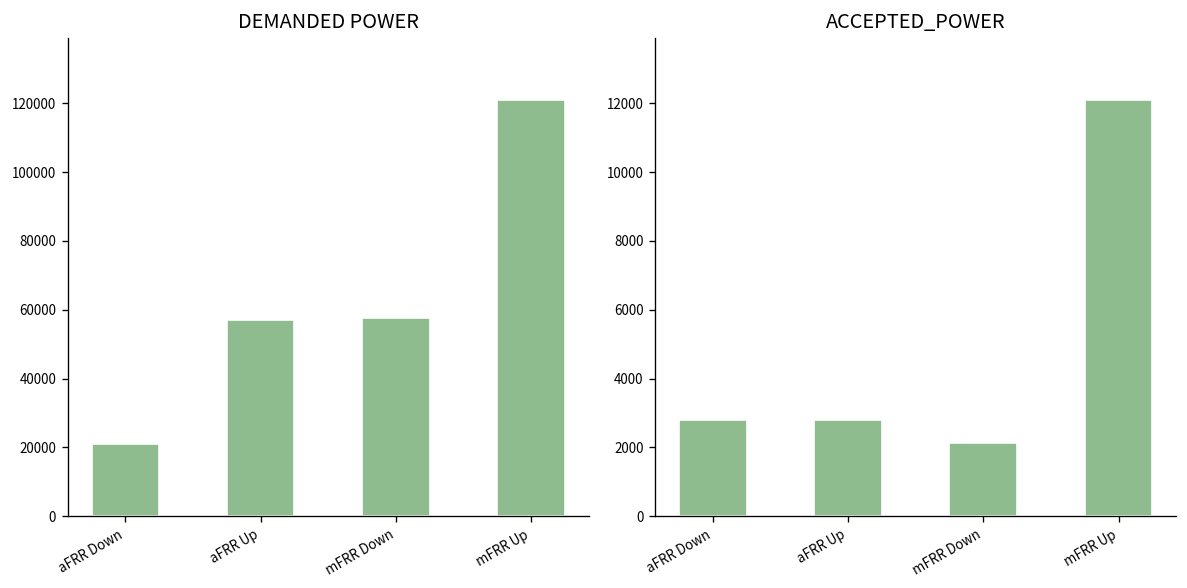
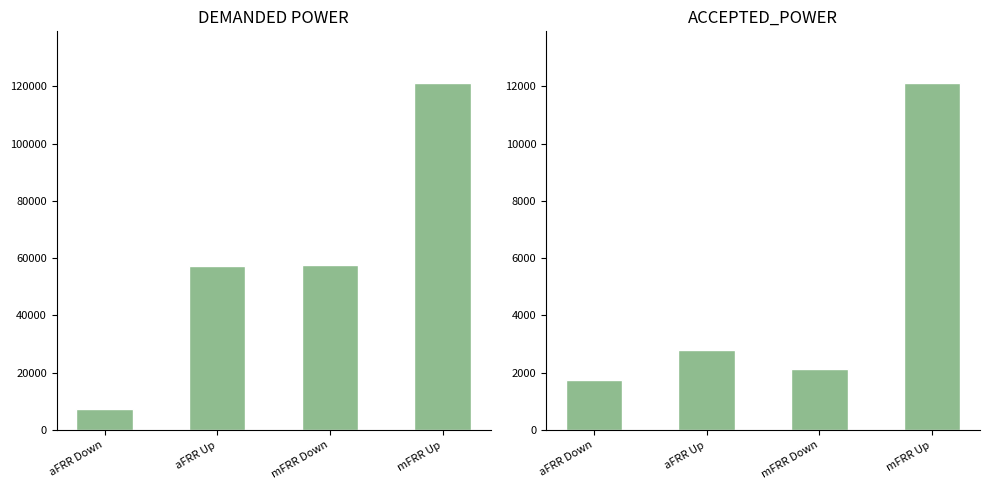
  {
    "DEMANDED POWER": {
-     "aFRR Down": 21000,
+     "aFRR Down": 7000,
      "aFRR Up": 57000,
      "mFRR Down": 58000,
      "mFRR Up": 121000
    },
    "ACCEPTED_POWER": {
-     "aFRR Down": 2800,
+     "aFRR Down": 1800,
      "aFRR Up": 2800,
      "mFRR Down": 2100,
      "mFRR Up": 12100
    }
  }
